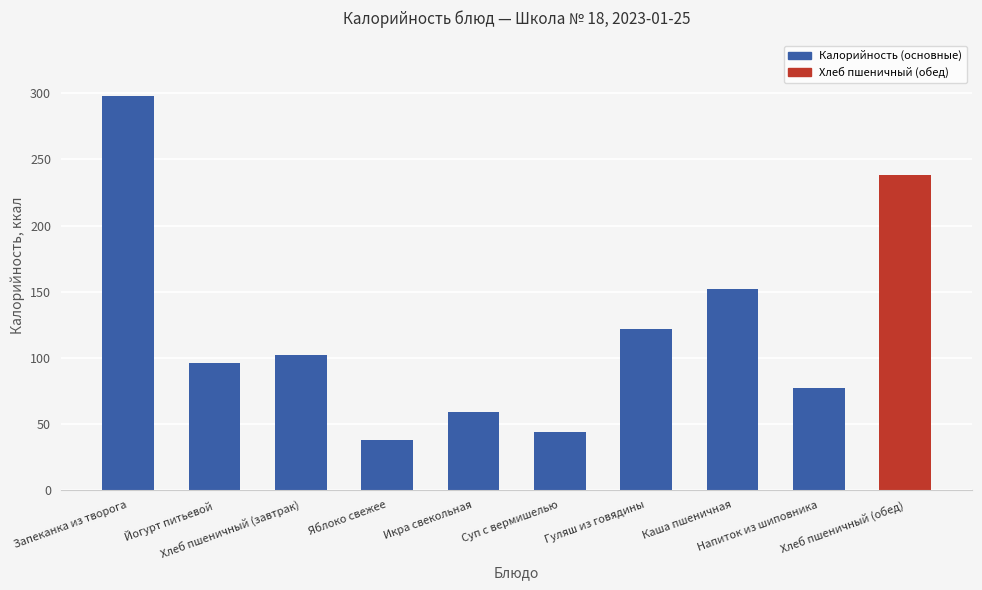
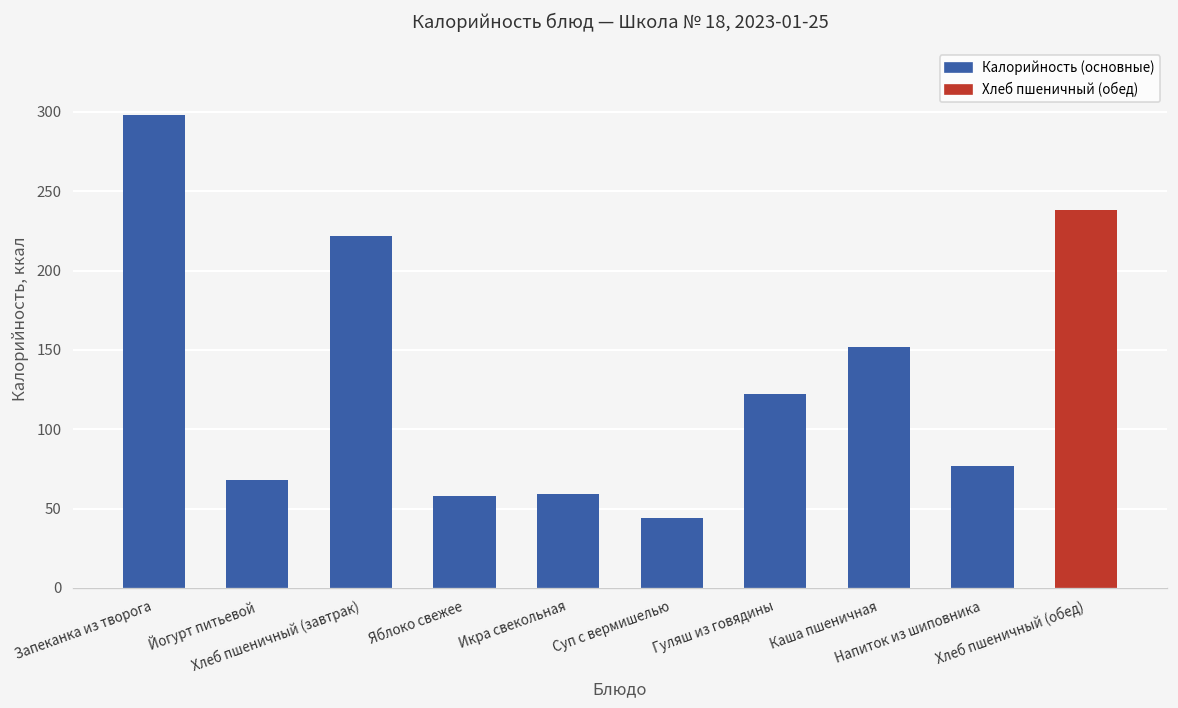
  {
    "Запеканка из творога": 298,
-   "Йогурт питьевой": 96,
-   "Хлеб пшеничный (завтрак)": 102,
-   "Яблоко свежее": 38,
+   "Йогурт питьевой": 68,
+   "Хлеб пшеничный (завтрак)": 222,
+   "Яблоко свежее": 58,
    "Икра свекольная": 59,
    "Суп с вермишелью": 44,
    "Гуляш из говядины": 122,
    "Каша пшеничная": 152,
    "Напиток из шиповника": 77,
    "Хлеб пшеничный (обед)": 238
  }
